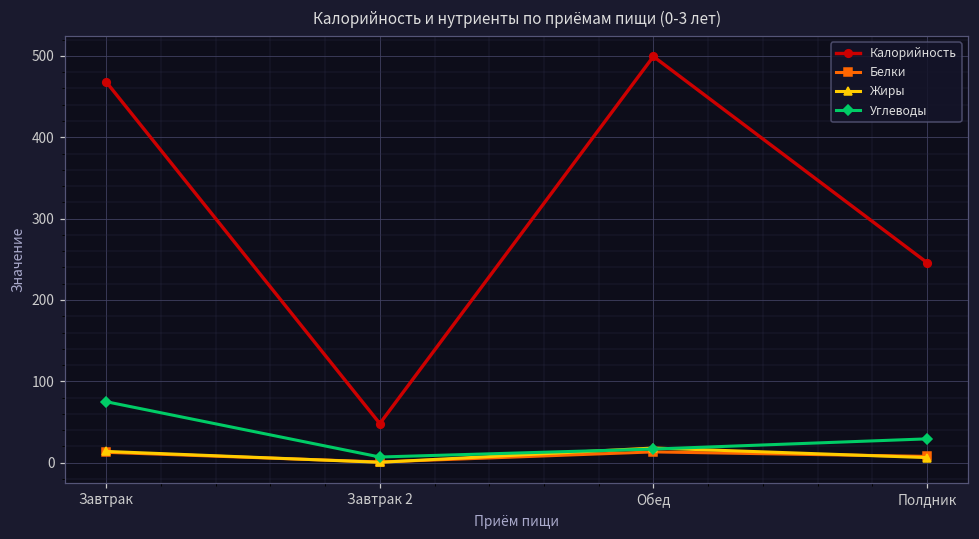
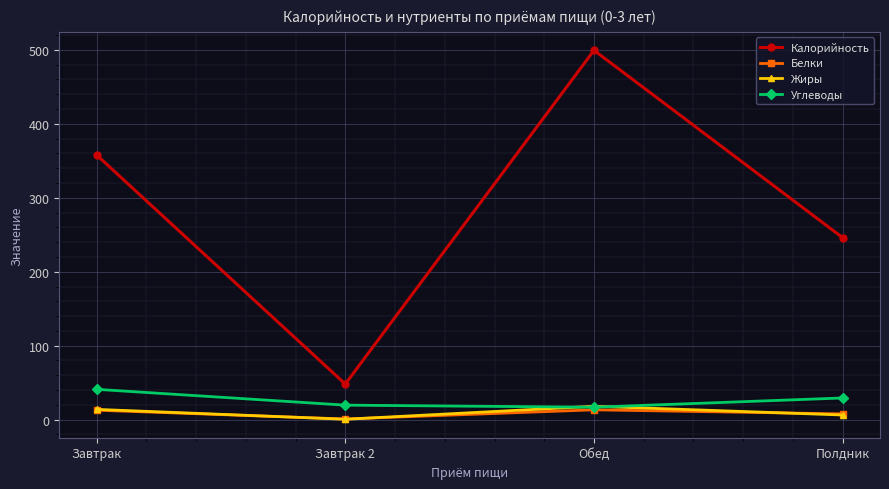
  {
    "Калорийность": {
-     "Завтрак": 470,
+     "Завтрак": 360,
      "Завтрак 2": 50,
      "Обед": 500,
      "Полдник": 250
    },
    "Белки": {
      "Обед": 10
    },
    "Углеводы": {
-     "Завтрак": 70,
-     "Завтрак 2": 10,
+     "Завтрак": 40,
+     "Завтрак 2": 20,
      "Полдник": 30
    }
  }
